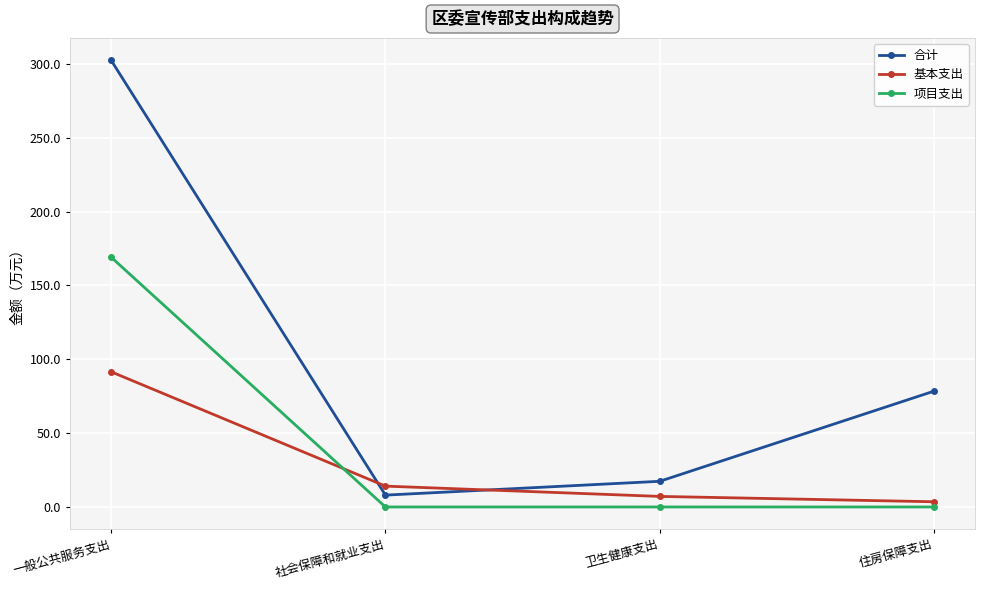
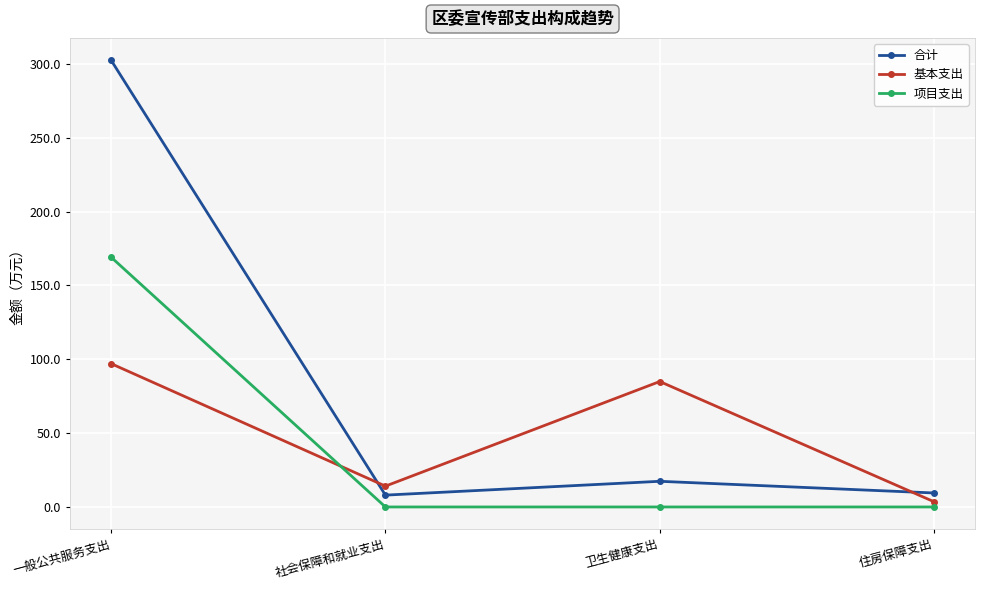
  {
    "合计": {
      "一般公共服务支出": 302,
      "社会保障和就业支出": 8,
      "卫生健康支出": 17,
-     "住房保障支出": 78
+     "住房保障支出": 9
    },
    "基本支出": {
-     "一般公共服务支出": 92,
+     "一般公共服务支出": 97,
      "社会保障和就业支出": 14,
-     "卫生健康支出": 7,
+     "卫生健康支出": 85,
      "住房保障支出": 4
    },
    "项目支出": {
      "一般公共服务支出": 169,
      "社会保障和就业支出": 0,
      "卫生健康支出": 0,
      "住房保障支出": 0
    }
  }
